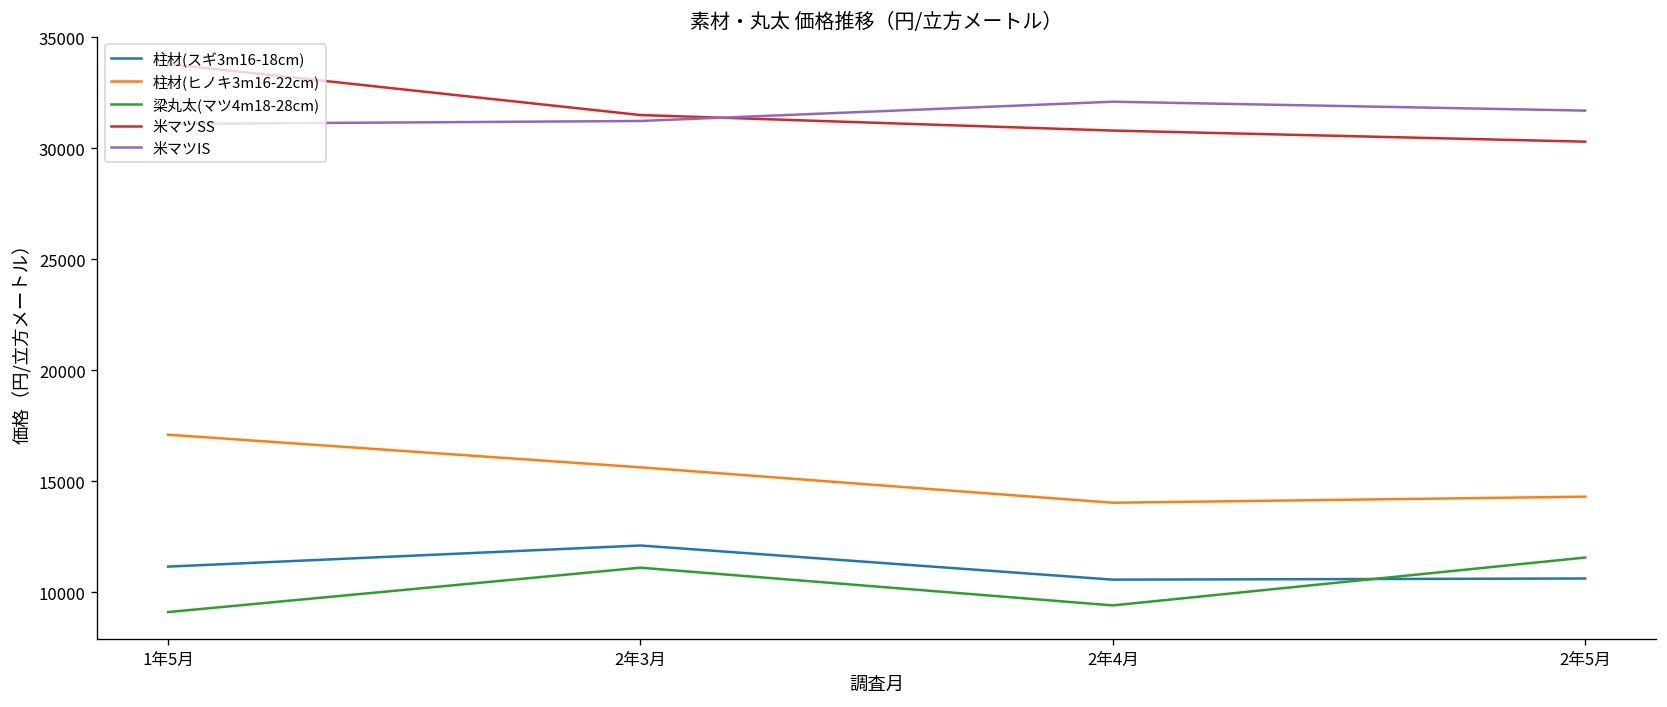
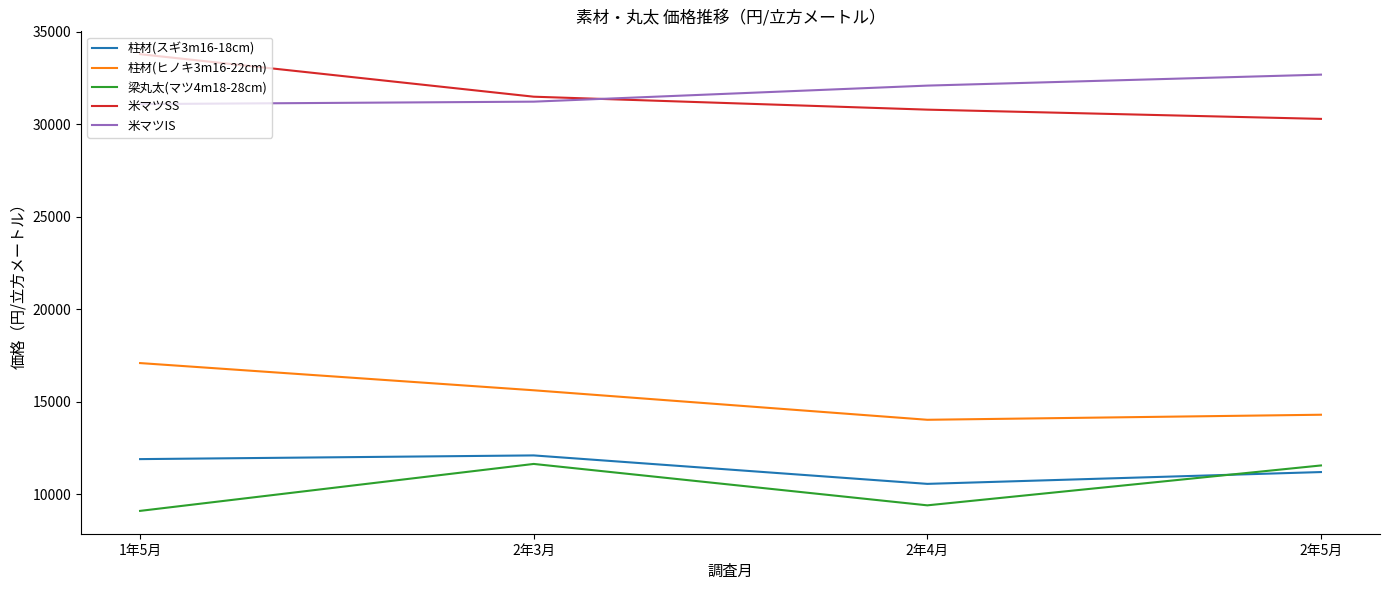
  {
    "柱材(スギ3m16-18cm)": {
-     "1年5月": 11100,
+     "1年5月": 11900,
      "2年3月": 12100,
      "2年4月": 10600,
-     "2年5月": 10600
+     "2年5月": 11200
    },
    "柱材(ヒノキ3m16-22cm)": {
      "1年5月": 17100,
      "2年3月": 15600,
      "2年4月": 14000,
      "2年5月": 14300
    },
    "梁丸太(マツ4m18-28cm)": {
      "1年5月": 9100,
-     "2年3月": 11100,
+     "2年3月": 11600,
      "2年4月": 9400,
      "2年5月": 11600
    },
    "米マツSS": {
      "2年3月": 31500,
      "2年4月": 30800,
      "2年5月": 30300
    },
    "米マツIS": {
      "2年3月": 31200,
      "2年4月": 32100,
-     "2年5月": 31700
+     "2年5月": 32700
    }
  }
